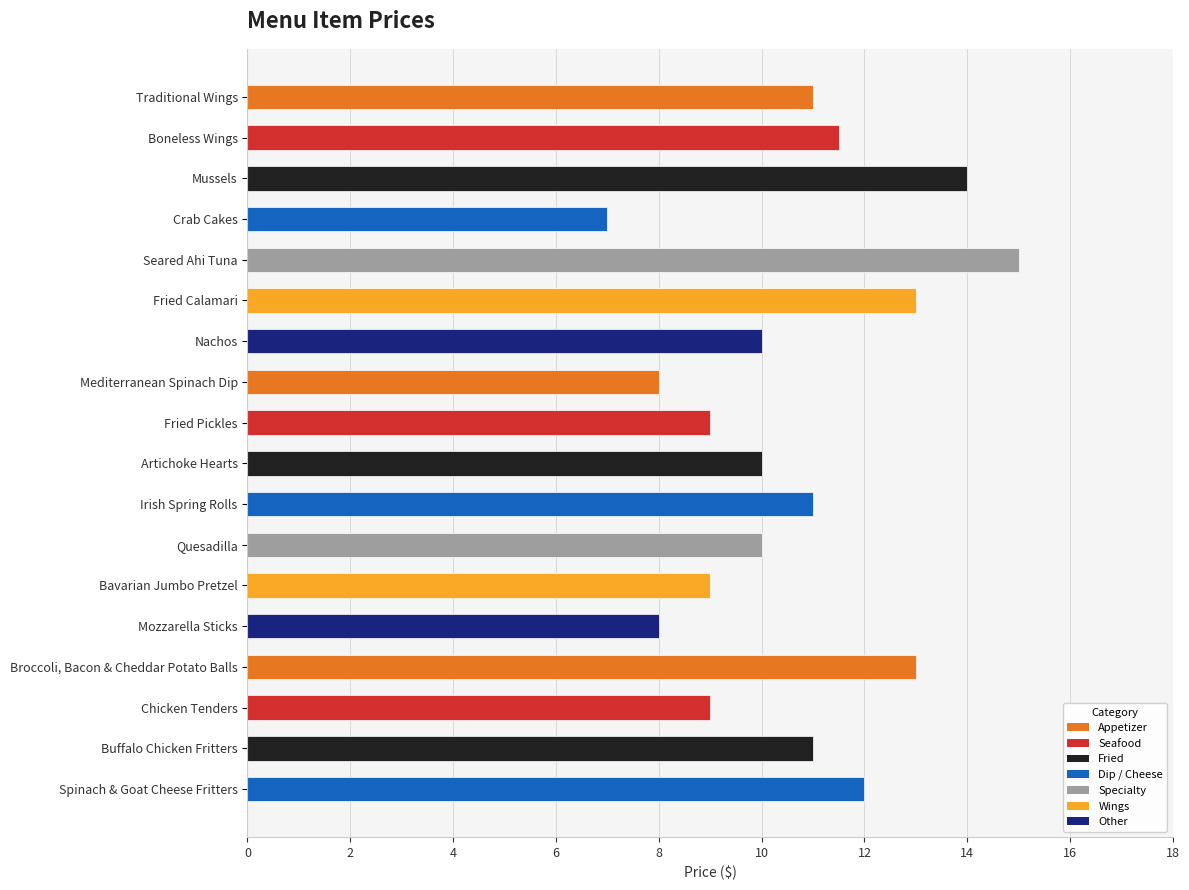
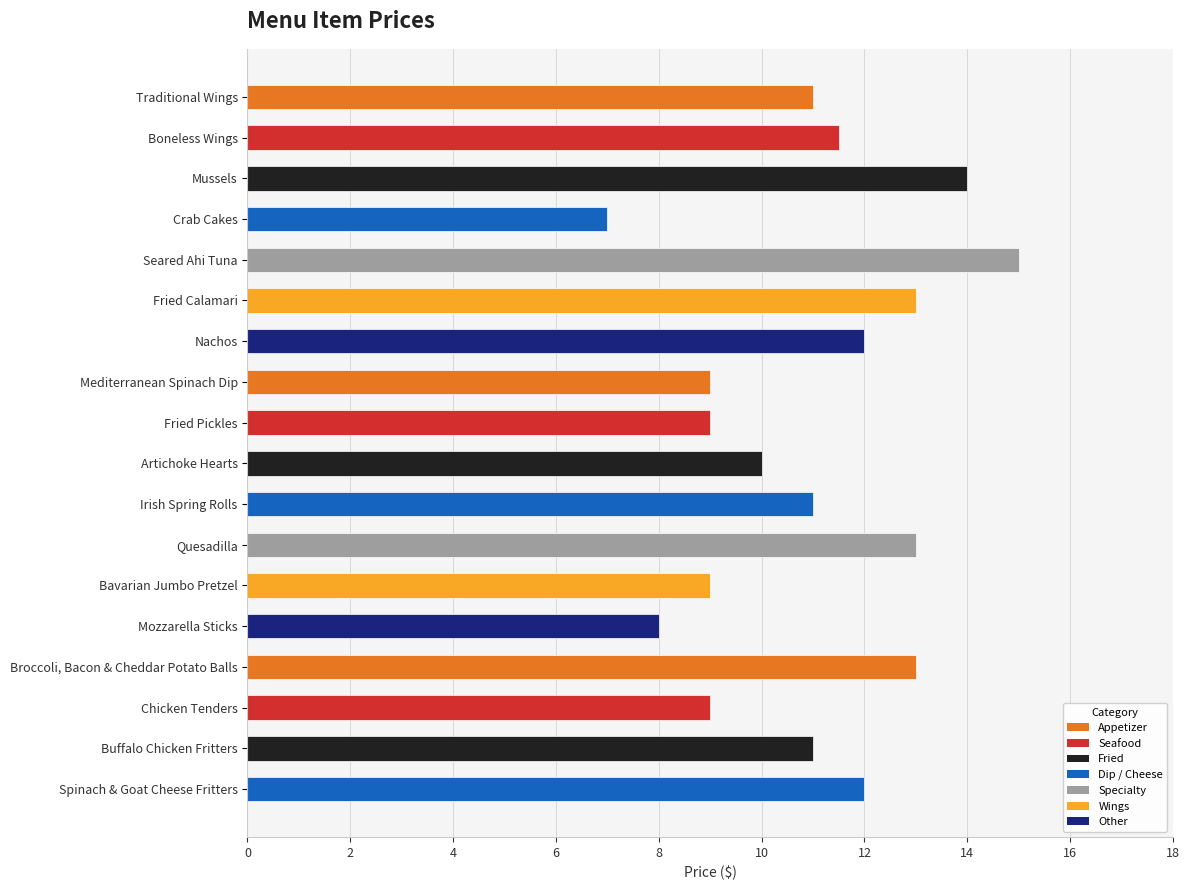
  {
    "Traditional Wings": 11,
    "Boneless Wings": 11.5,
    "Mussels": 14,
    "Crab Cakes": 7,
    "Seared Ahi Tuna": 15,
    "Fried Calamari": 13,
-   "Nachos": 10,
-   "Mediterranean Spinach Dip": 8,
+   "Nachos": 12,
+   "Mediterranean Spinach Dip": 9,
    "Fried Pickles": 9,
    "Artichoke Hearts": 10,
    "Irish Spring Rolls": 11,
-   "Quesadilla": 10,
+   "Quesadilla": 13,
    "Bavarian Jumbo Pretzel": 9,
    "Mozzarella Sticks": 8,
    "Broccoli, Bacon & Cheddar Potato Balls": 13,
    "Chicken Tenders": 9,
    "Buffalo Chicken Fritters": 11,
    "Spinach & Goat Cheese Fritters": 12
  }
